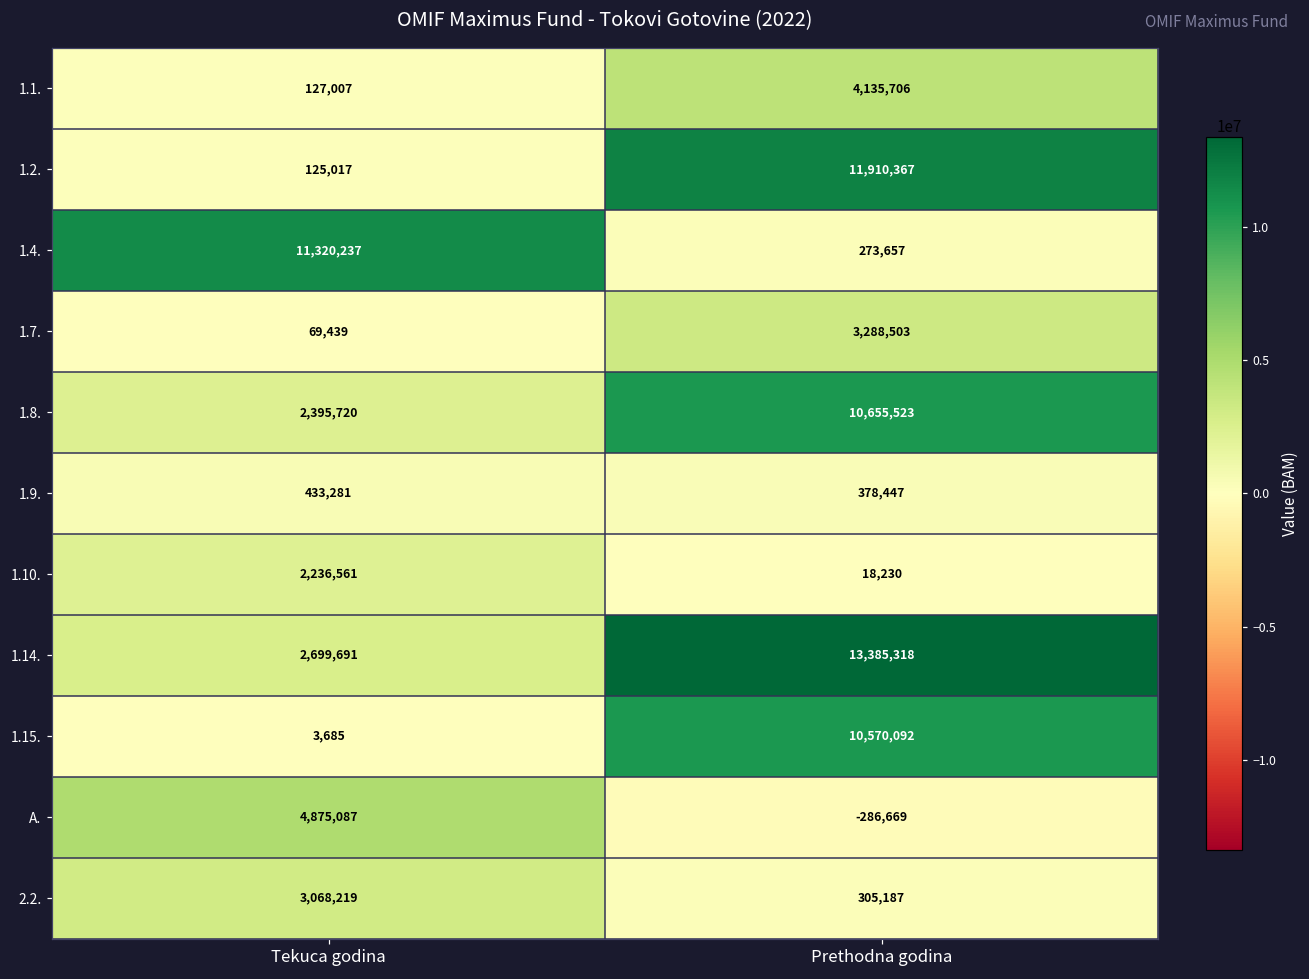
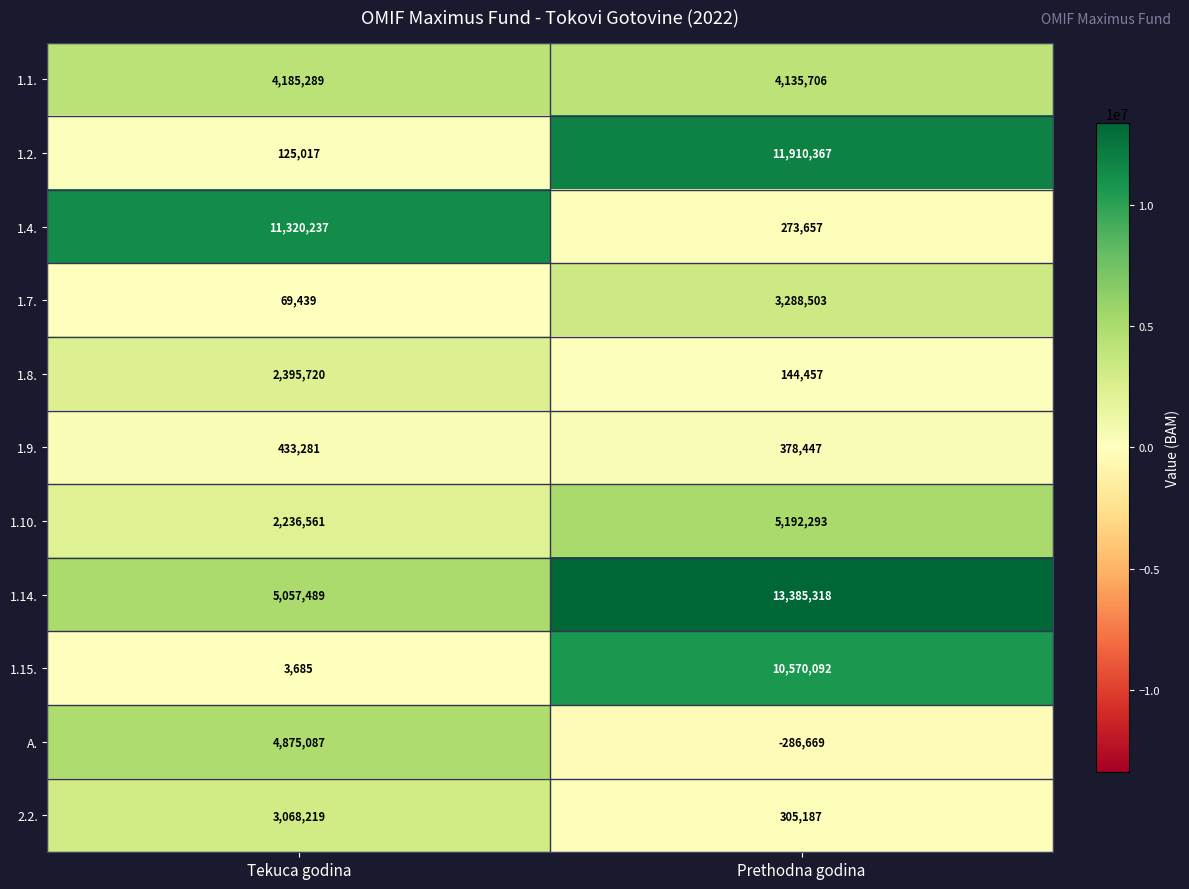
  {
    "1.1.": {
-     "Tekuca godina": "127,007",
+     "Tekuca godina": "4,185,289",
      "Prethodna godina": "4,135,706"
    },
    "1.2.": {
      "Tekuca godina": "125,017",
      "Prethodna godina": "11,910,367"
    },
    "1.4.": {
      "Tekuca godina": "11,320,237",
      "Prethodna godina": "273,657"
    },
    "1.7.": {
      "Tekuca godina": "69,439",
      "Prethodna godina": "3,288,503"
    },
    "1.8.": {
      "Tekuca godina": "2,395,720",
-     "Prethodna godina": "10,655,523"
+     "Prethodna godina": "144,457"
    },
    "1.9.": {
      "Tekuca godina": "433,281",
      "Prethodna godina": "378,447"
    },
    "1.10.": {
      "Tekuca godina": "2,236,561",
-     "Prethodna godina": "18,230"
+     "Prethodna godina": "5,192,293"
    },
    "1.14.": {
-     "Tekuca godina": "2,699,691",
+     "Tekuca godina": "5,057,489",
      "Prethodna godina": "13,385,318"
    },
    "1.15.": {
      "Tekuca godina": "3,685",
      "Prethodna godina": "10,570,092"
    },
    "A.": {
      "Tekuca godina": "4,875,087",
      "Prethodna godina": "-286,669"
    },
    "2.2.": {
      "Tekuca godina": "3,068,219",
      "Prethodna godina": "305,187"
    }
  }
